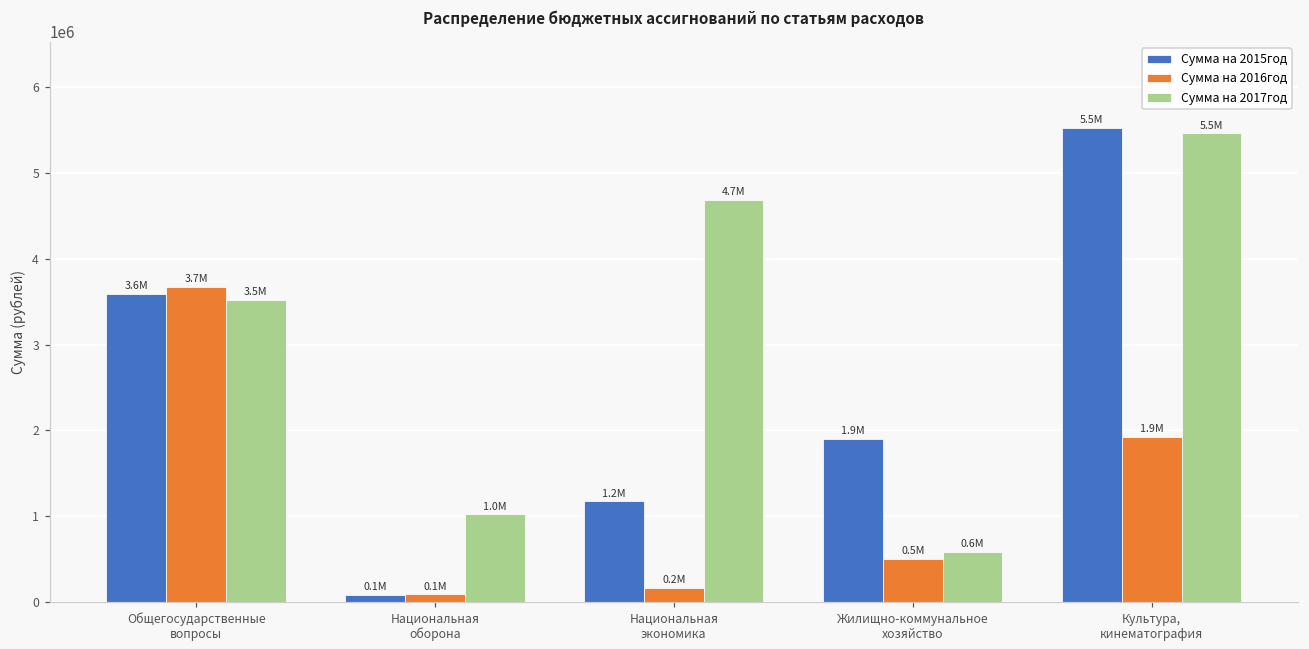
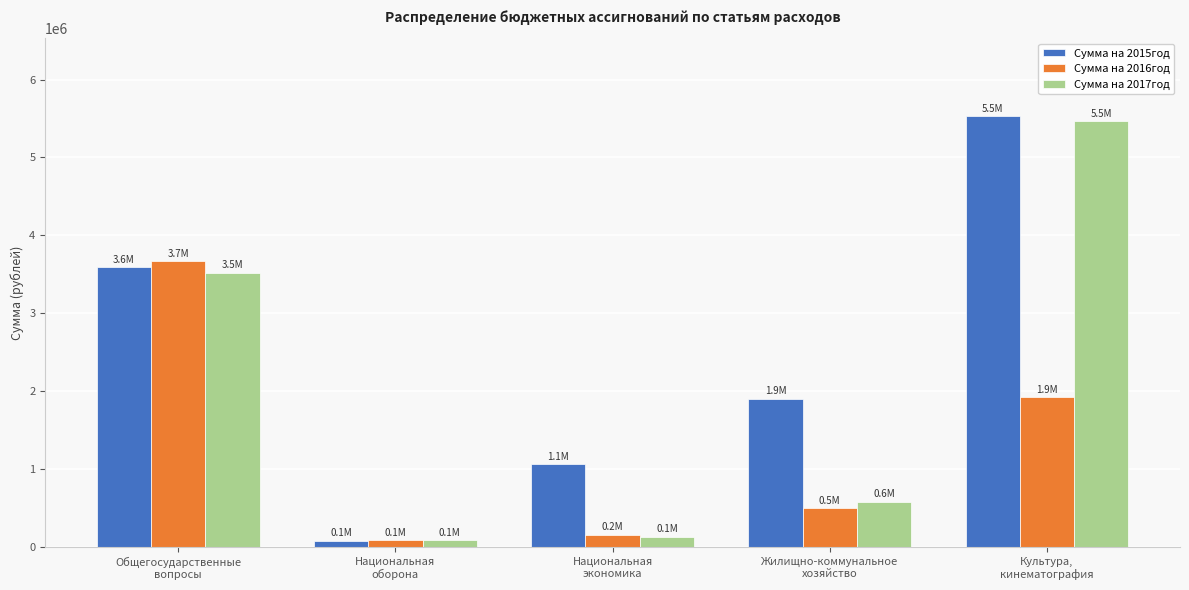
  {
    "Сумма на 2015год": {
      "Общегосударственные вопросы": "3.6M",
      "Национальная оборона": "0.1M",
-     "Национальная экономика": "1.2M",
+     "Национальная экономика": "1.1M",
      "Жилищно-коммунальное хозяйство": "1.9M",
      "Культура, кинематография": "5.5M"
    },
    "Сумма на 2016год": {
      "Общегосударственные вопросы": "3.7M",
      "Национальная оборона": "0.1M",
      "Национальная экономика": "0.2M",
      "Жилищно-коммунальное хозяйство": "0.5M",
      "Культура, кинематография": "1.9M"
    },
    "Сумма на 2017год": {
      "Общегосударственные вопросы": "3.5M",
-     "Национальная оборона": "1.0M",
-     "Национальная экономика": "4.7M",
+     "Национальная оборона": "0.1M",
+     "Национальная экономика": "0.1M",
      "Жилищно-коммунальное хозяйство": "0.6M",
      "Культура, кинематография": "5.5M"
    }
  }
